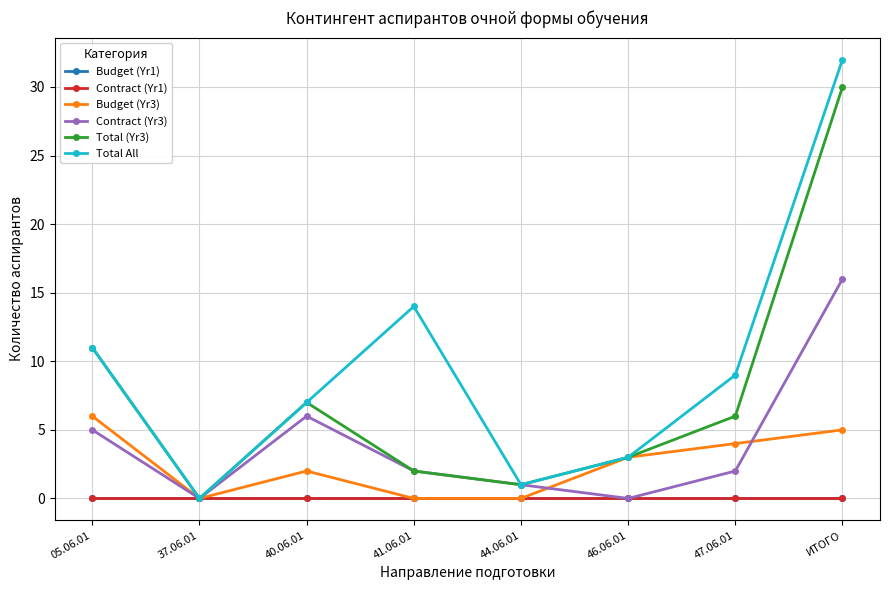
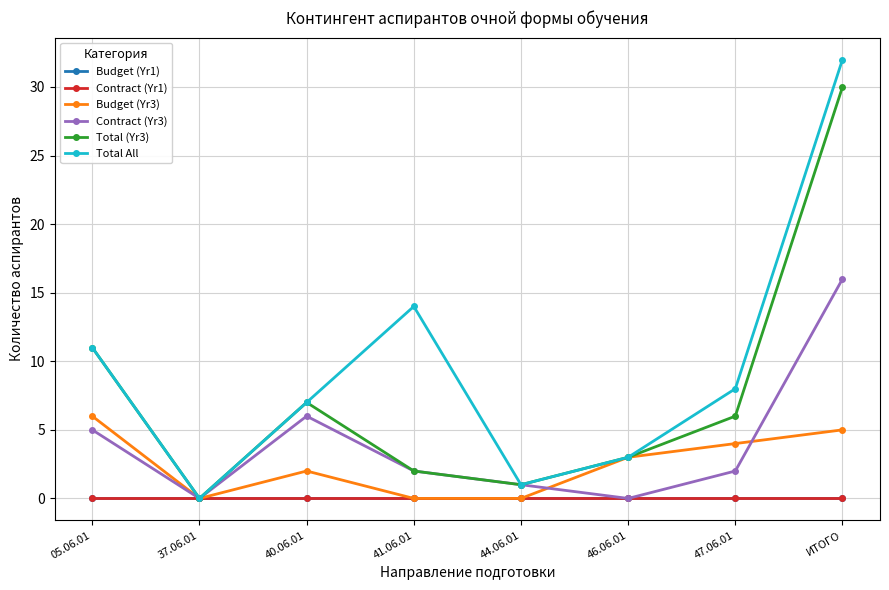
  {
    "Contract (Yr1)": {
      "05.06.01": 0,
      "40.06.01": 0,
      "47.06.01": 0,
      "ИТОГО": 0
    },
    "Budget (Yr3)": {
      "05.06.01": 6,
      "40.06.01": 2,
      "47.06.01": 4,
      "ИТОГО": 5
    },
    "Contract (Yr3)": {
      "05.06.01": 5,
      "40.06.01": 6,
      "47.06.01": 2,
      "ИТОГО": 16
    },
    "Total (Yr3)": {
      "47.06.01": 6,
      "ИТОГО": 30
    },
    "Total All": {
      "41.06.01": 14,
-     "47.06.01": 9,
+     "47.06.01": 8,
      "ИТОГО": 32
    }
  }
